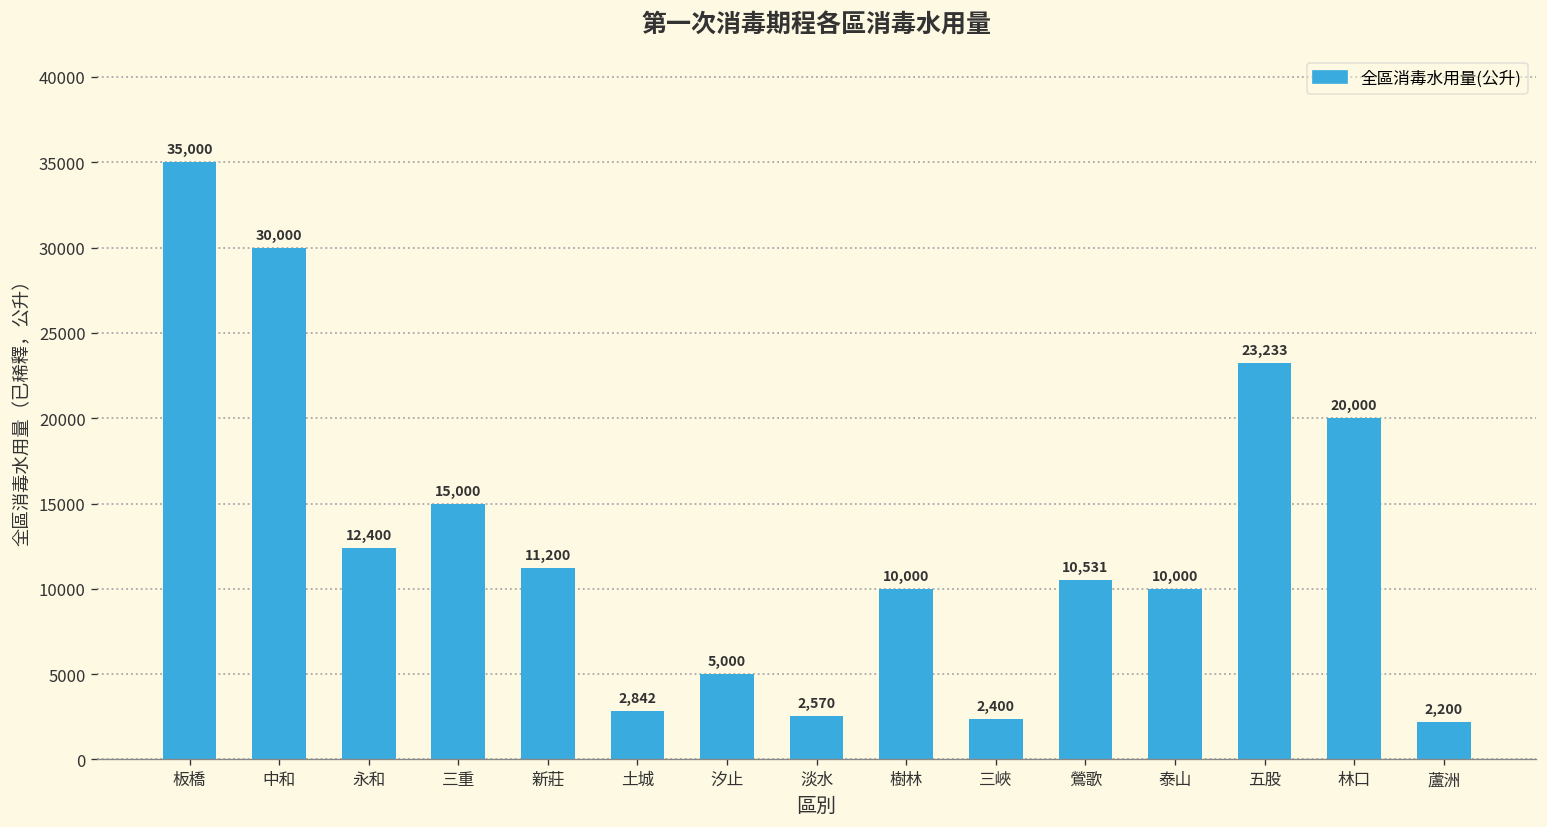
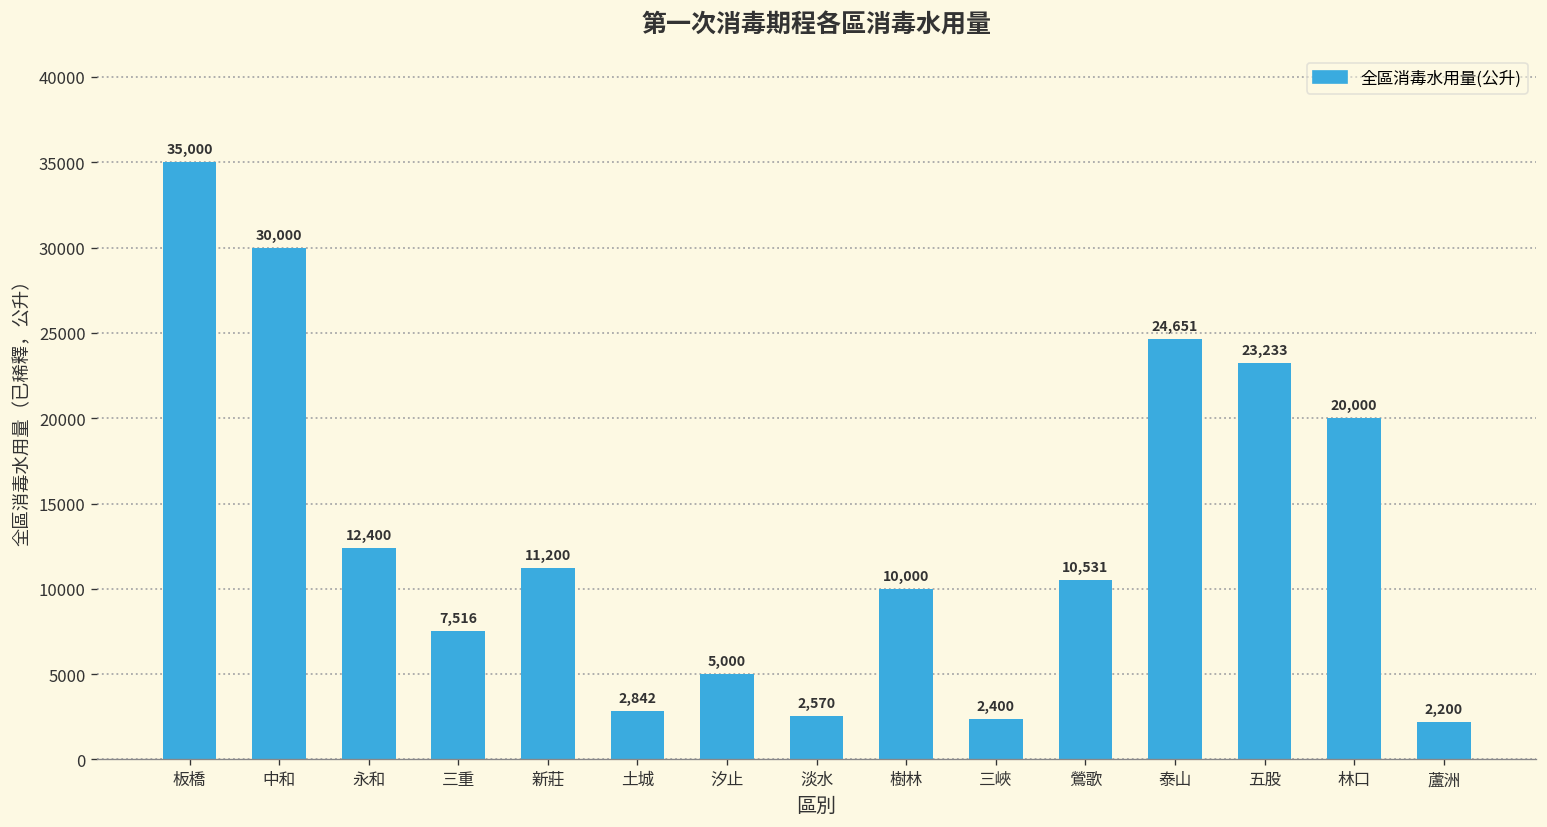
  {
    "板橋": "35,000",
    "中和": "30,000",
    "永和": "12,400",
-   "三重": "15,000",
+   "三重": "7,516",
    "新莊": "11,200",
    "土城": "2,842",
    "汐止": "5,000",
    "淡水": "2,570",
    "樹林": "10,000",
    "三峽": "2,400",
    "鶯歌": "10,531",
-   "泰山": "10,000",
+   "泰山": "24,651",
    "五股": "23,233",
    "林口": "20,000",
    "蘆洲": "2,200"
  }
